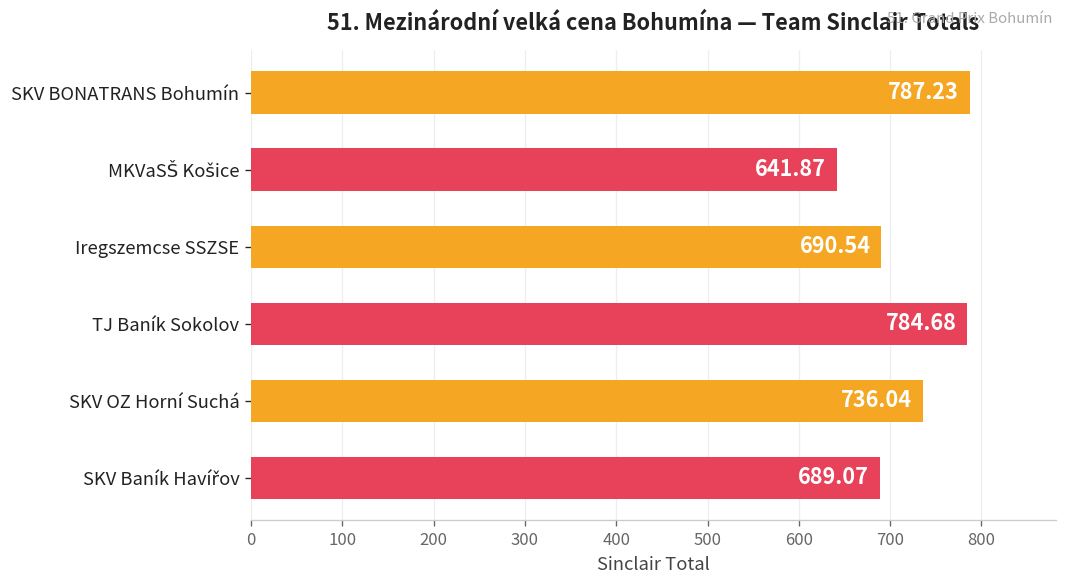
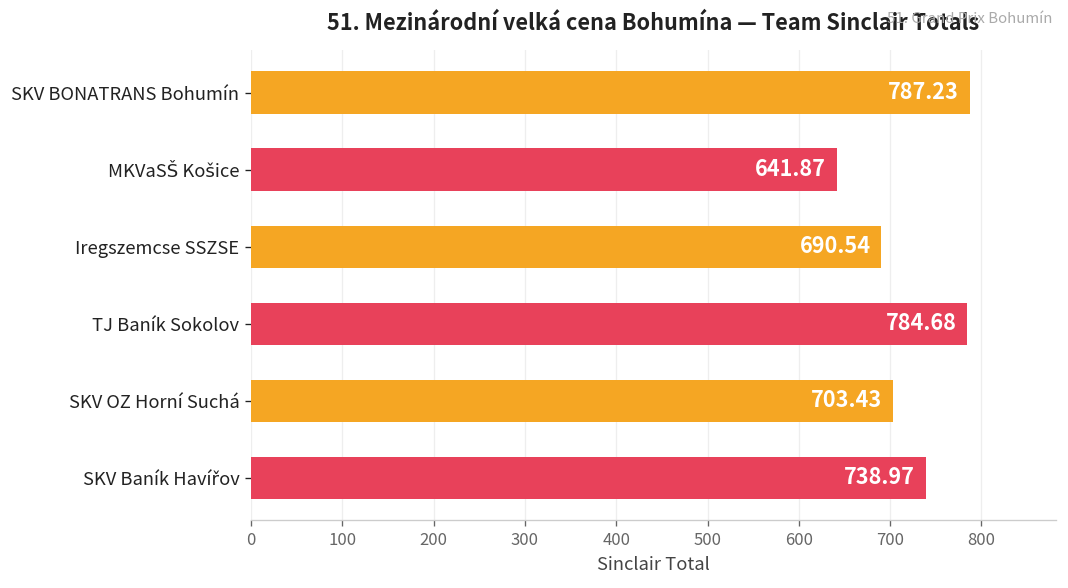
  {
    "SKV BONATRANS Bohumín": 787.23,
    "MKVaSŠ Košice": 641.87,
    "Iregszemcse SSZSE": 690.54,
    "TJ Baník Sokolov": 784.68,
-   "SKV OZ Horní Suchá": 736.04,
-   "SKV Baník Havířov": 689.07
+   "SKV OZ Horní Suchá": 703.43,
+   "SKV Baník Havířov": 738.97
  }
